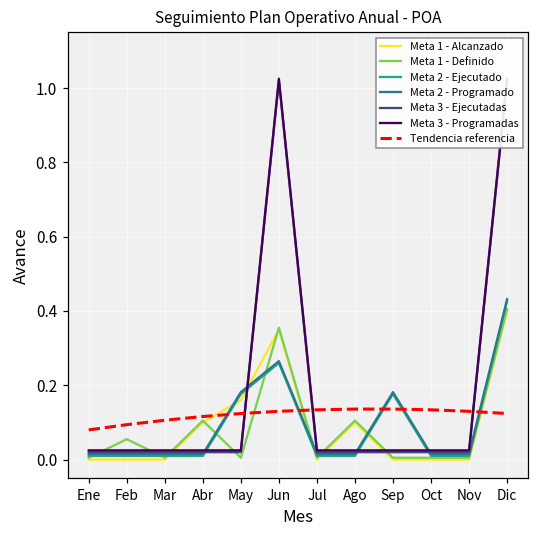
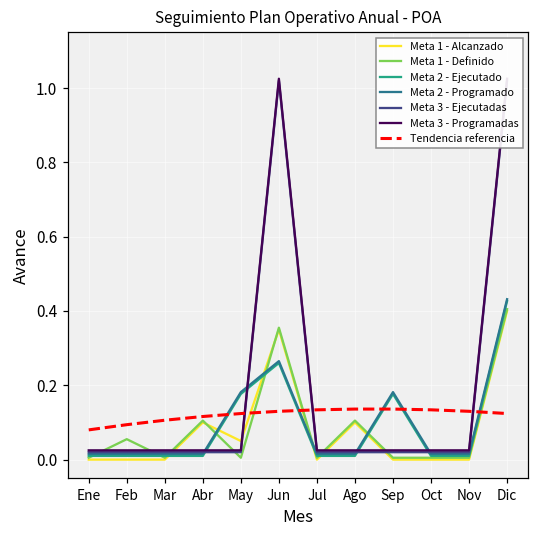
  {
    "Meta 1 - Alcanzado": {
      "Feb": 0.00,
-     "May": 0.16
+     "May": 0.05
    },
    "Meta 1 - Definido": {
      "Feb": 0.06,
      "May": 0.01
    },
    "Tendencia referencia": {
      "Ene": 0.08,
      "Feb": 0.09,
      "Mar": 0.11,
      "Abr": 0.12,
      "May": 0.12,
      "Jun": 0.13,
      "Jul": 0.13,
      "Ago": 0.14,
      "Sep": 0.14,
      "Oct": 0.13,
      "Nov": 0.13,
      "Dic": 0.12
    }
  }
